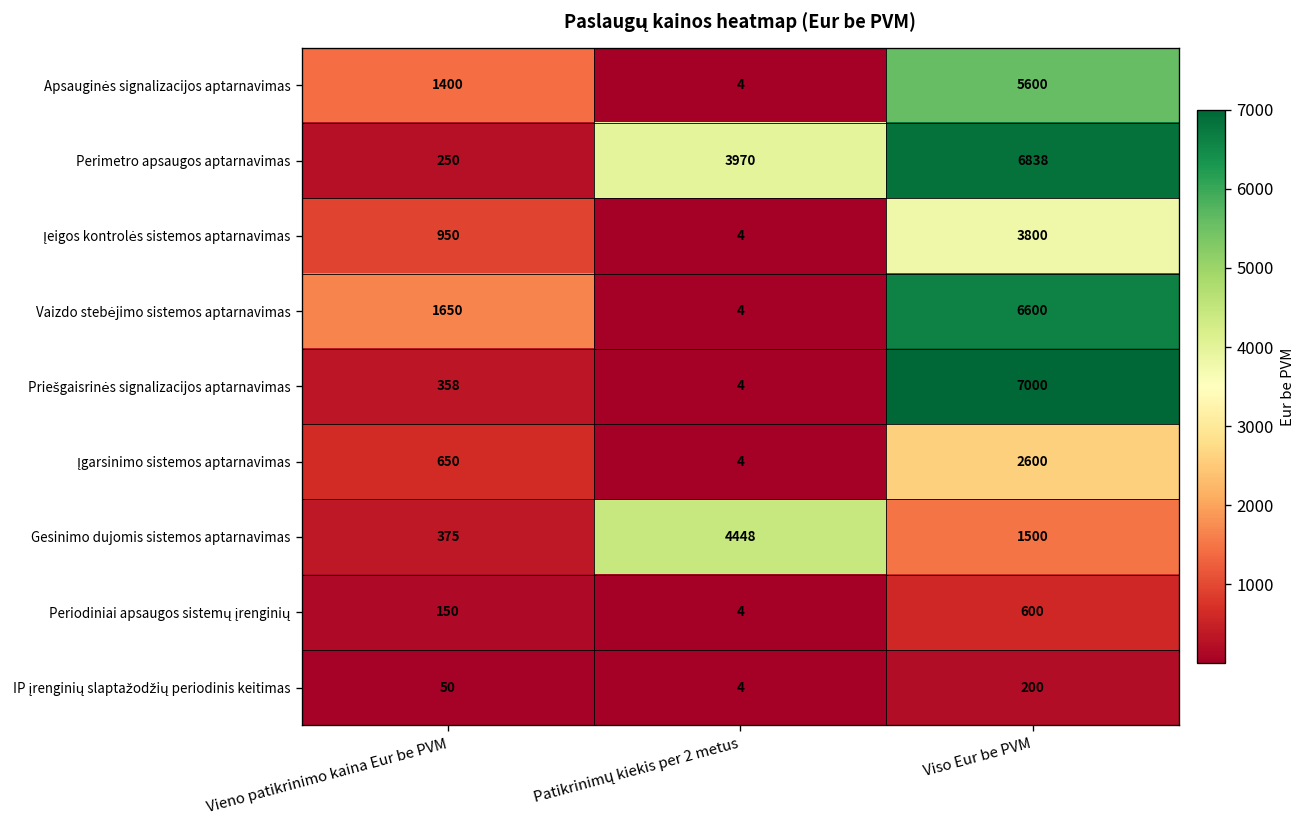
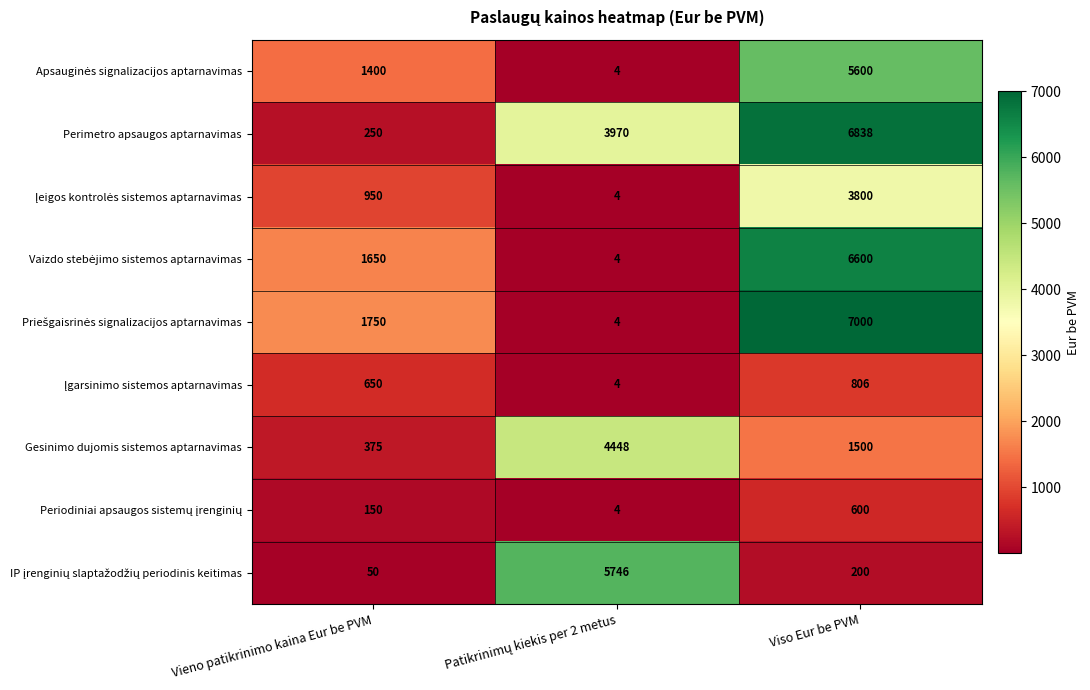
  {
    "Apsauginės signalizacijos aptarnavimas": {
      "Vieno patikrinimo kaina Eur be PVM": 1400,
      "Patikrinimų kiekis per 2 metus": 4,
      "Viso Eur be PVM": 5600
    },
    "Perimetro apsaugos aptarnavimas": {
      "Vieno patikrinimo kaina Eur be PVM": 250,
      "Patikrinimų kiekis per 2 metus": 3970,
      "Viso Eur be PVM": 6838
    },
    "Įeigos kontrolės sistemos aptarnavimas": {
      "Vieno patikrinimo kaina Eur be PVM": 950,
      "Patikrinimų kiekis per 2 metus": 4,
      "Viso Eur be PVM": 3800
    },
    "Vaizdo stebėjimo sistemos aptarnavimas": {
      "Vieno patikrinimo kaina Eur be PVM": 1650,
      "Patikrinimų kiekis per 2 metus": 4,
      "Viso Eur be PVM": 6600
    },
    "Priešgaisrinės signalizacijos aptarnavimas": {
-     "Vieno patikrinimo kaina Eur be PVM": 358,
+     "Vieno patikrinimo kaina Eur be PVM": 1750,
      "Patikrinimų kiekis per 2 metus": 4,
      "Viso Eur be PVM": 7000
    },
    "Įgarsinimo sistemos aptarnavimas": {
      "Vieno patikrinimo kaina Eur be PVM": 650,
      "Patikrinimų kiekis per 2 metus": 4,
-     "Viso Eur be PVM": 2600
+     "Viso Eur be PVM": 806
    },
    "Gesinimo dujomis sistemos aptarnavimas": {
      "Vieno patikrinimo kaina Eur be PVM": 375,
      "Patikrinimų kiekis per 2 metus": 4448,
      "Viso Eur be PVM": 1500
    },
    "Periodiniai apsaugos sistemų įrenginių": {
      "Vieno patikrinimo kaina Eur be PVM": 150,
      "Patikrinimų kiekis per 2 metus": 4,
      "Viso Eur be PVM": 600
    },
    "IP įrenginių slaptažodžių periodinis keitimas": {
      "Vieno patikrinimo kaina Eur be PVM": 50,
-     "Patikrinimų kiekis per 2 metus": 4,
+     "Patikrinimų kiekis per 2 metus": 5746,
      "Viso Eur be PVM": 200
    }
  }
